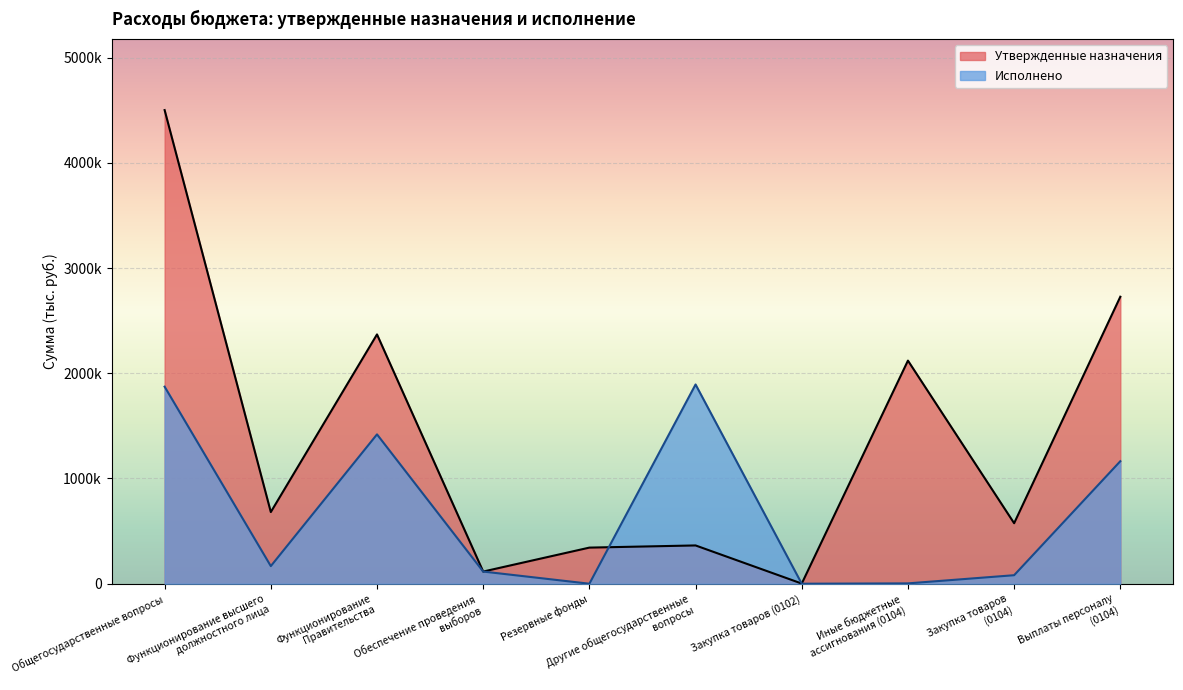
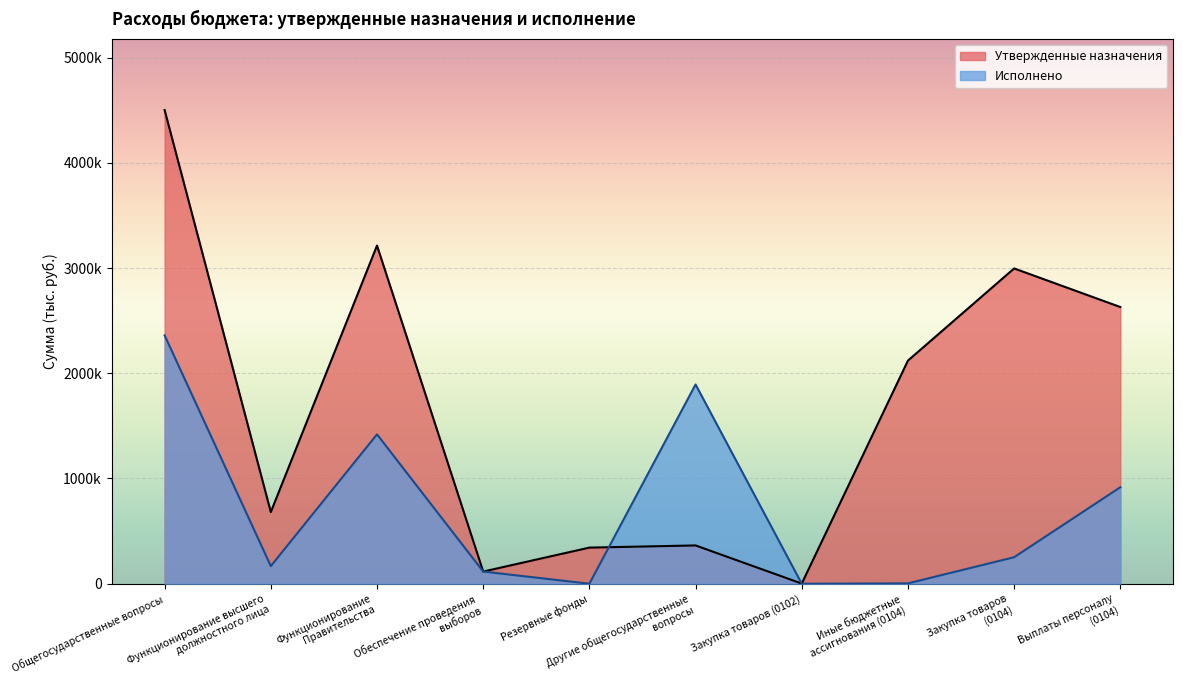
  {
    "Утвержденные назначения": {
      "Общегосударственные вопросы": 4500000,
      "Функционирование высшего должностного лица": 680000,
-     "Функционирование Правительства": 2370000,
+     "Функционирование Правительства": 3210000,
      "Резервные фонды": 340000,
      "Другие общегосударственные вопросы": 360000,
      "Иные бюджетные ассигнования (0104)": 2120000,
-     "Закупка товаров (0104)": 580000,
-     "Выплаты персоналу (0104)": 2730000
+     "Закупка товаров (0104)": 3000000,
+     "Выплаты персоналу (0104)": 2630000
    },
    "Исполнено": {
-     "Общегосударственные вопросы": 1870000,
+     "Общегосударственные вопросы": 2360000,
      "Функционирование высшего должностного лица": 170000,
      "Функционирование Правительства": 1420000,
      "Резервные фонды": 0,
      "Другие общегосударственные вопросы": 1890000,
      "Иные бюджетные ассигнования (0104)": 0,
-     "Закупка товаров (0104)": 80000,
-     "Выплаты персоналу (0104)": 1160000
+     "Закупка товаров (0104)": 250000,
+     "Выплаты персоналу (0104)": 920000
    }
  }
